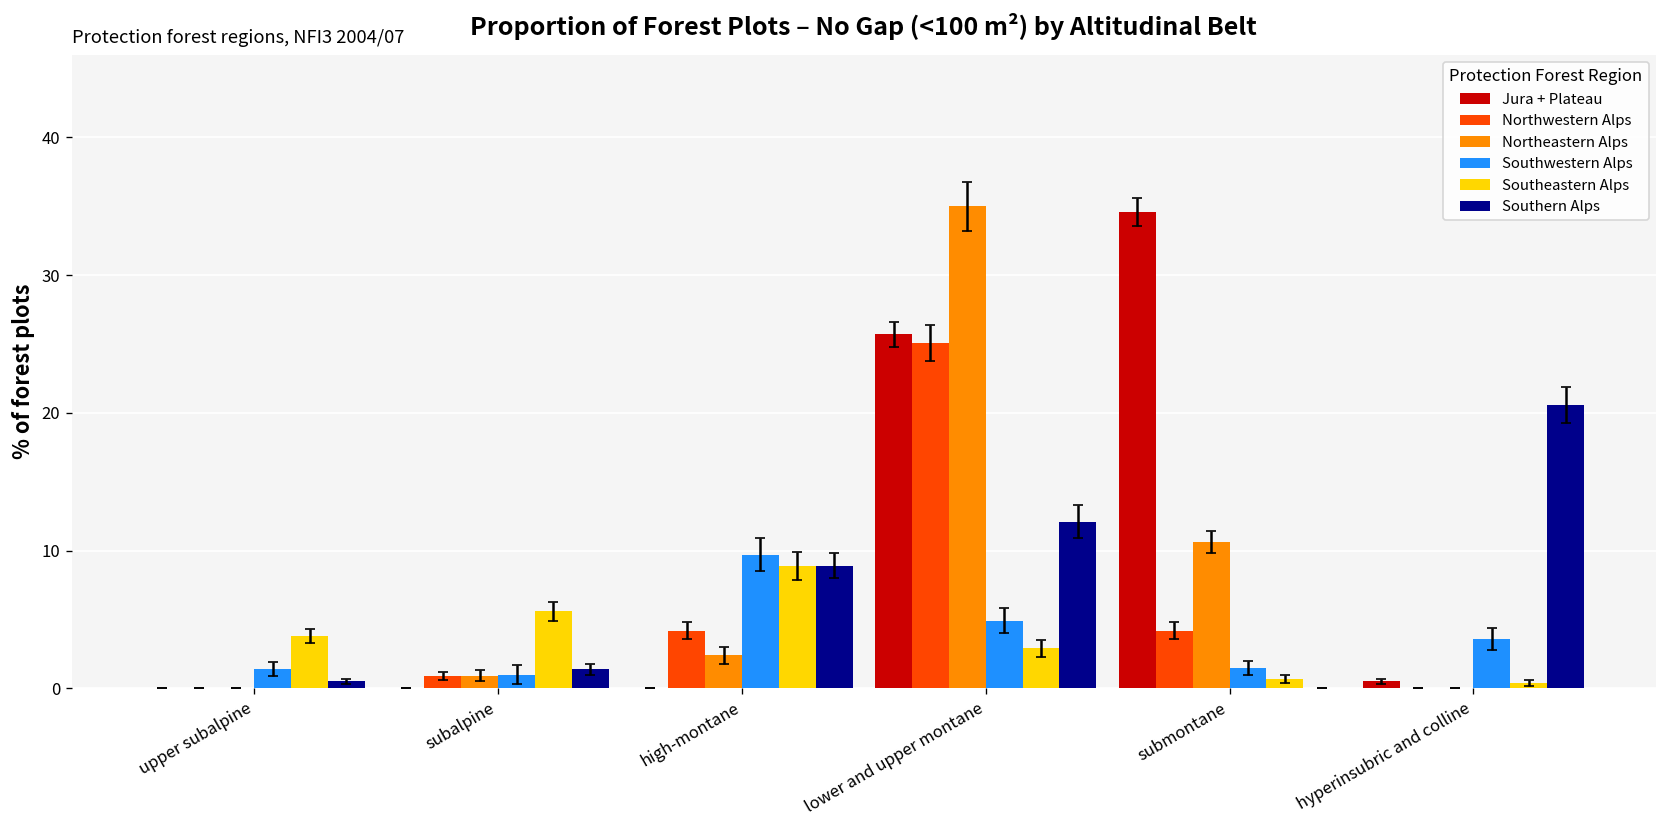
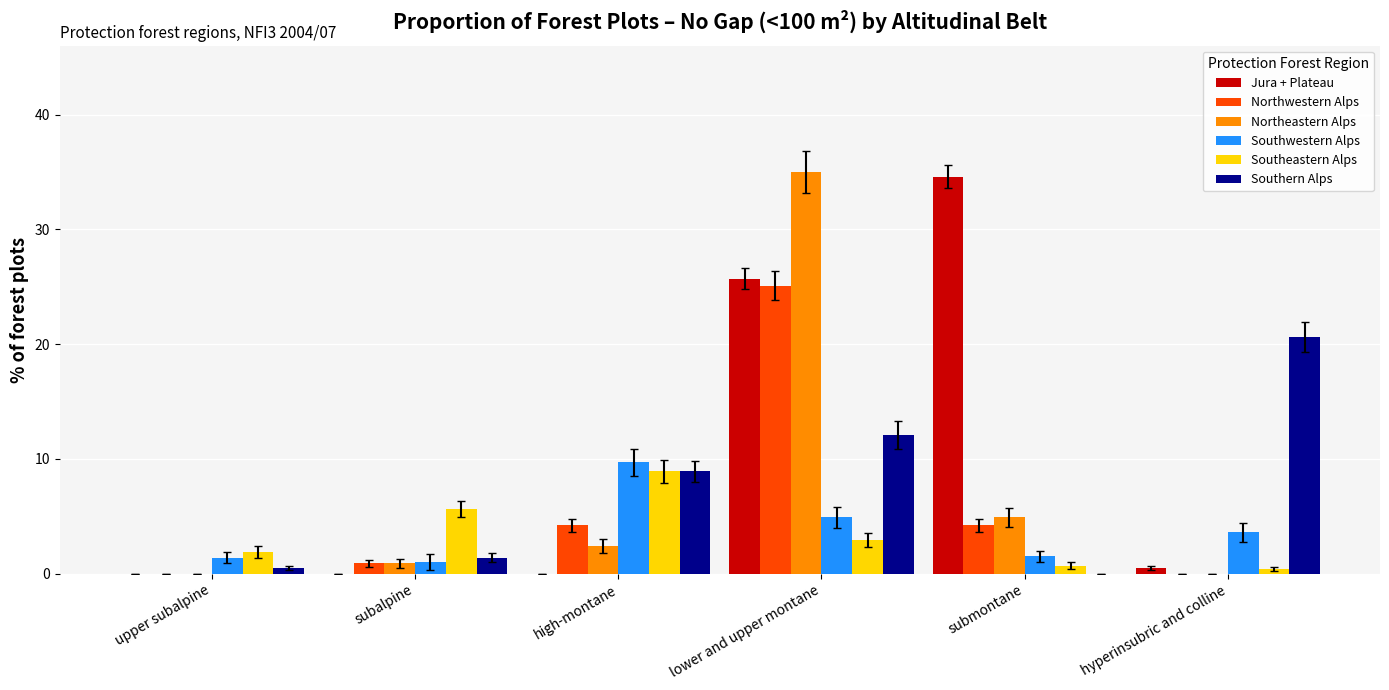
  {
    "Jura + Plateau": {
      "upper subalpine": 0.0,
      "subalpine": 0.0,
      "high-montane": 0.0,
      "lower and upper montane": 25.7,
      "submontane": 34.6,
      "hyperinsubric and colline": 0.5
    },
    "Northwestern Alps": {
      "upper subalpine": 0.0,
      "subalpine": 0.9,
      "high-montane": 4.2,
      "lower and upper montane": 25.1,
      "submontane": 4.2,
      "hyperinsubric and colline": 0.0
    },
    "Northeastern Alps": {
      "upper subalpine": 0.0,
      "subalpine": 0.9,
      "high-montane": 2.4,
      "lower and upper montane": 35.0,
-     "submontane": 10.6,
+     "submontane": 4.9,
      "hyperinsubric and colline": 0.0
    },
    "Southwestern Alps": {
      "upper subalpine": 1.4,
      "subalpine": 1.0,
      "high-montane": 9.7,
      "lower and upper montane": 4.9,
      "submontane": 1.5,
      "hyperinsubric and colline": 3.6
    },
    "Southeastern Alps": {
-     "upper subalpine": 3.8,
+     "upper subalpine": 1.9,
      "subalpine": 5.6,
      "high-montane": 8.9,
      "lower and upper montane": 2.9,
      "submontane": 0.7,
      "hyperinsubric and colline": 0.4
    },
    "Southern Alps": {
      "upper subalpine": 0.5,
      "subalpine": 1.4,
      "high-montane": 8.9,
      "lower and upper montane": 12.1,
      "submontane": 0.0,
      "hyperinsubric and colline": 20.6
    }
  }
